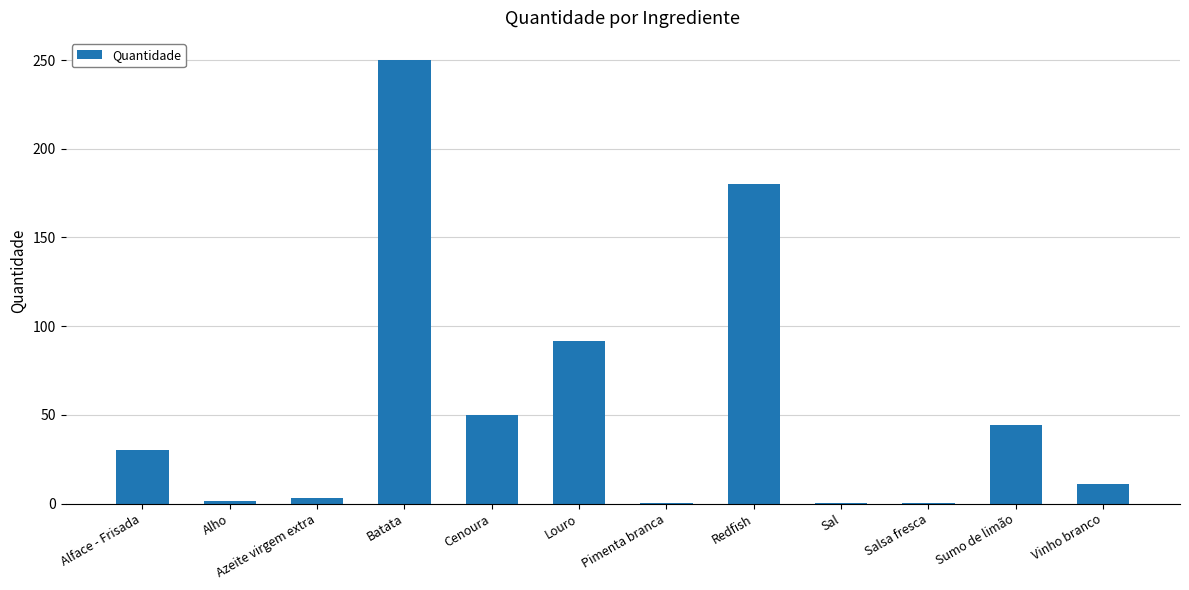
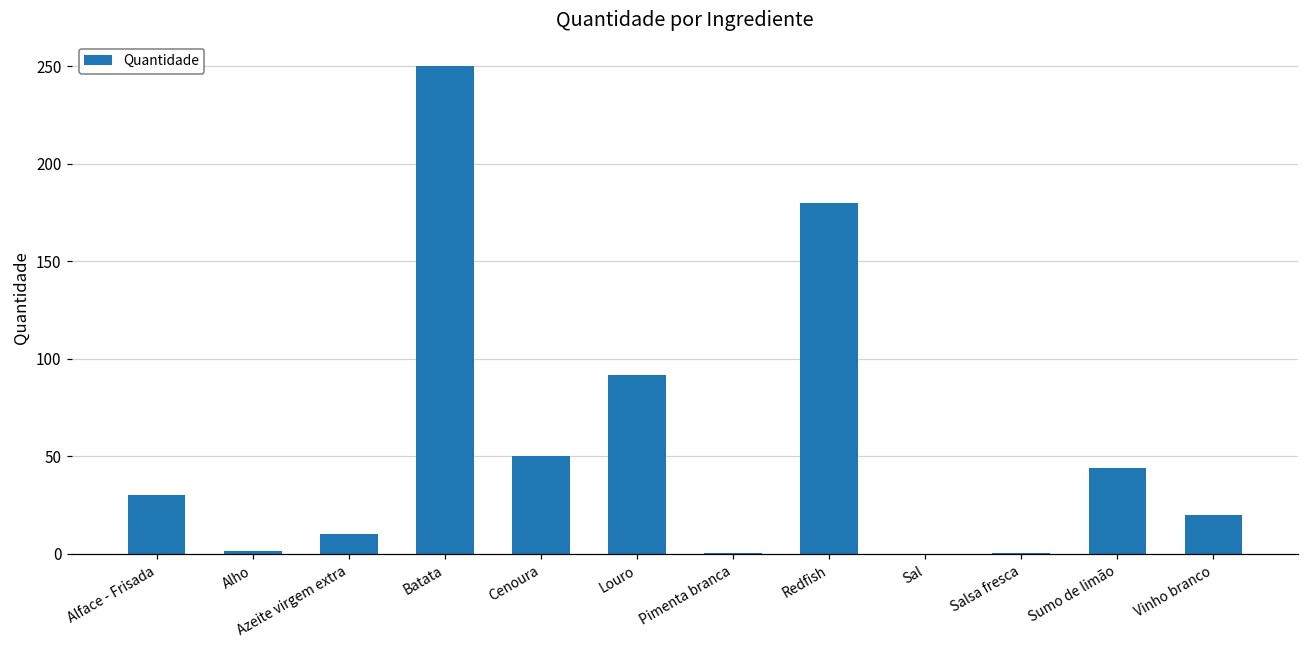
  {
    "Alface - Frisada": 30,
    "Alho": 2,
-   "Azeite virgem extra": 3,
+   "Azeite virgem extra": 10,
    "Batata": 250,
    "Cenoura": 50,
    "Louro": 92,
    "Redfish": 180,
    "Sumo de limão": 44,
-   "Vinho branco": 11
+   "Vinho branco": 20
  }
